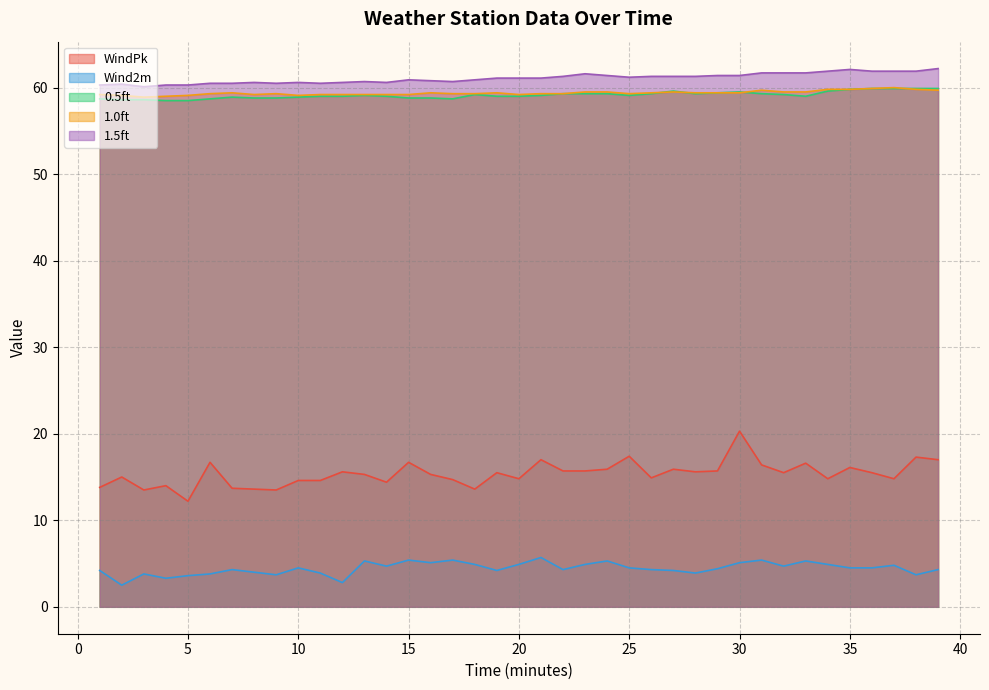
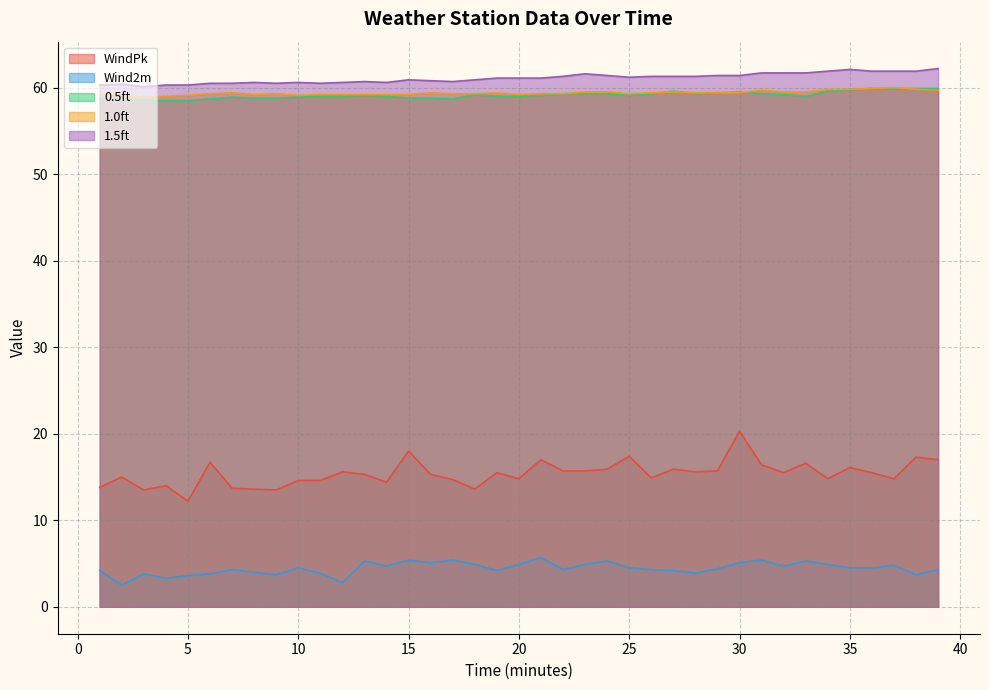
  {
    "WindPk": {
      "5": 12,
      "10": 15,
-     "15": 17,
+     "15": 18,
      "20": 15,
      "25": 17,
      "30": 20,
      "35": 16
    },
    "Wind2m": {
      "5": 4,
      "10": 5,
      "15": 5,
      "20": 5,
      "25": 5,
      "30": 5,
      "35": 5
    },
    "0.5ft": {
      "5": 59,
      "15": 59
    },
    "1.0ft": {
      "5": 59,
      "15": 59
    },
    "1.5ft": {
      "5": 60,
      "10": 61,
      "15": 61,
      "20": 61,
      "25": 61,
      "30": 61,
      "35": 62
    }
  }
